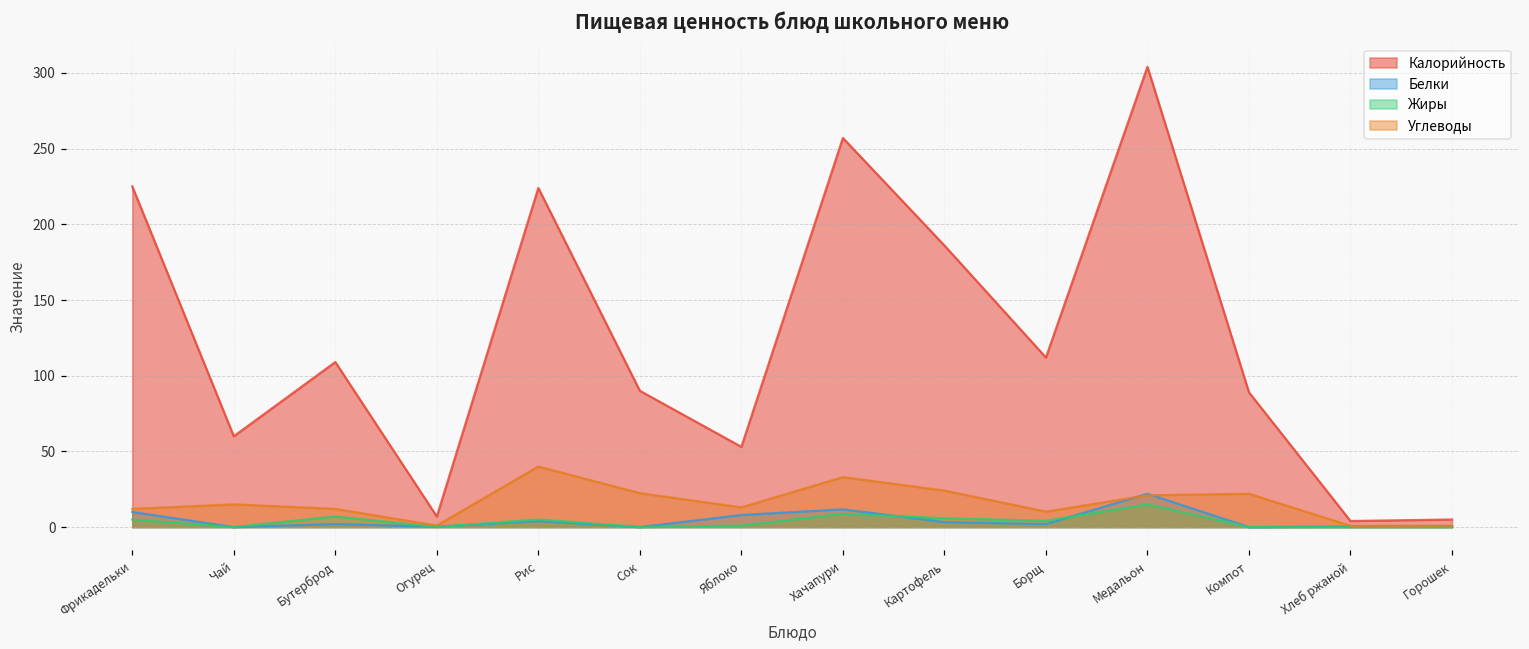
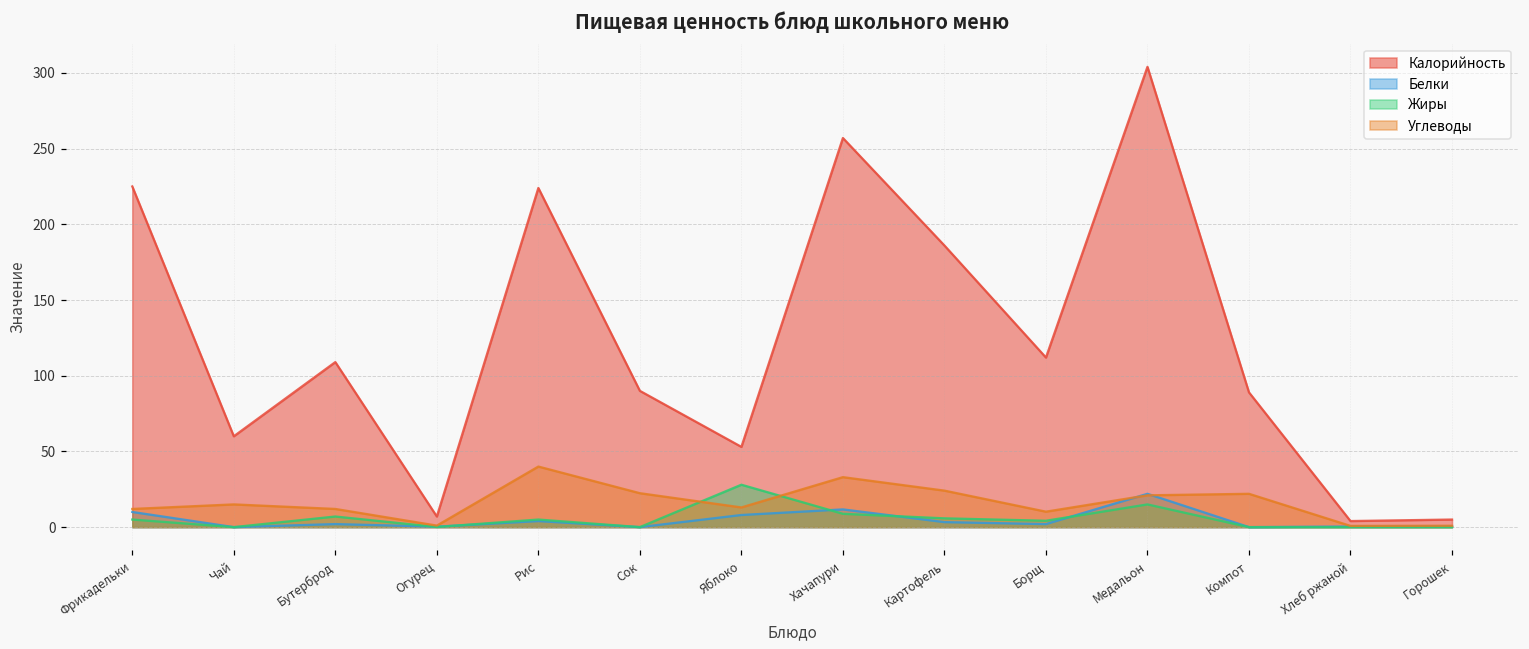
  {
    "Белки": {
      "Фрикадельки": 10,
      "Бутерброд": 2,
      "Яблоко": 8,
      "Хачапури": 12,
      "Картофель": 3,
      "Борщ": 2
    },
    "Жиры": {
      "Фрикадельки": 5,
      "Бутерброд": 7,
-     "Яблоко": 1,
+     "Яблоко": 28,
      "Хачапури": 9,
      "Картофель": 6,
      "Борщ": 4,
      "Медальон": 15
    }
  }
